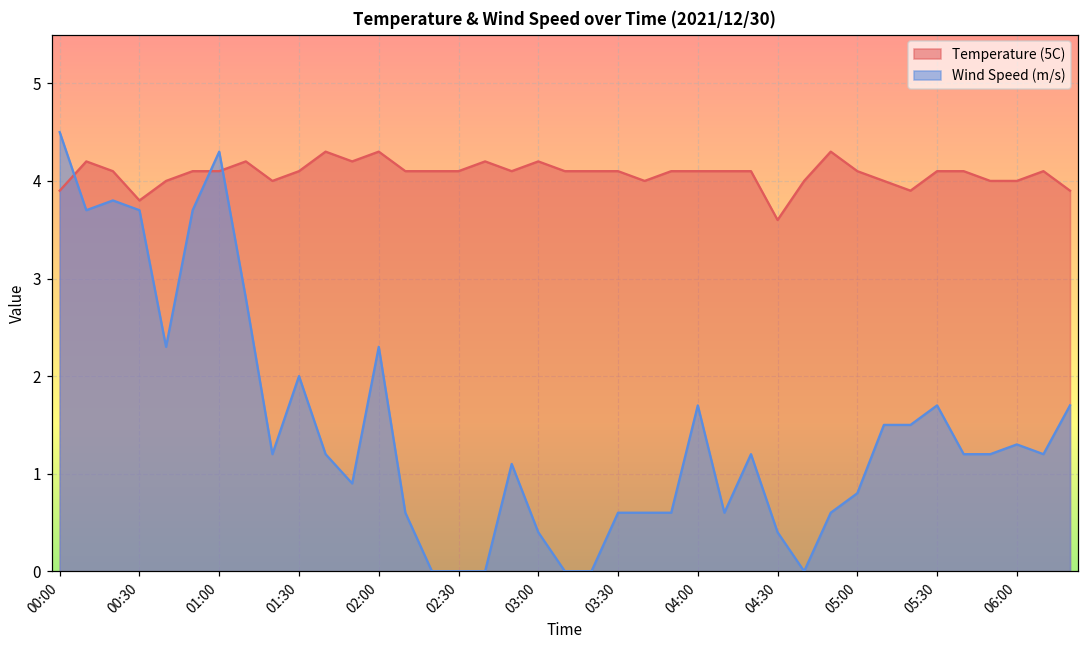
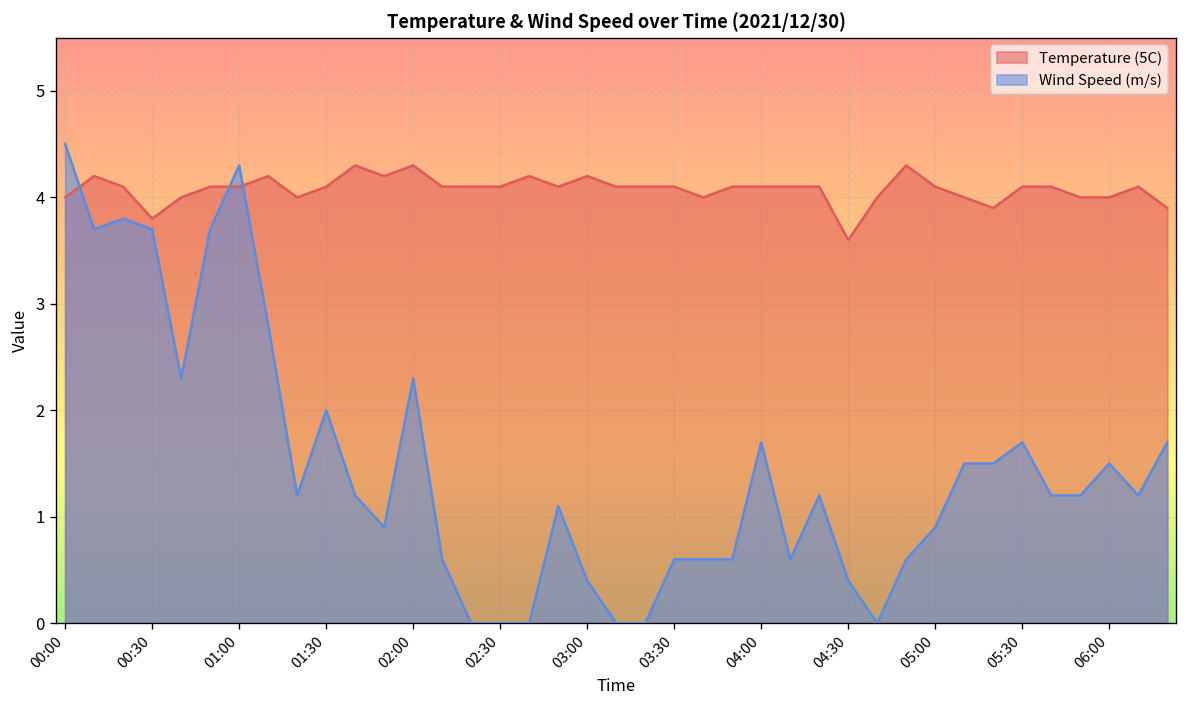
  {
    "Temperature (5C)": {
-     "00:00": 3.9,
+     "00:00": 4.0,
      "00:30": 3.8,
      "01:00": 4.1,
      "01:30": 4.1,
      "02:00": 4.3,
      "02:30": 4.1,
      "03:00": 4.2,
      "03:30": 4.1,
      "04:00": 4.1,
      "04:30": 3.6,
      "05:00": 4.1,
      "05:30": 4.1,
      "06:00": 4.0
    },
    "Wind Speed (m/s)": {
      "00:00": 4.5,
      "00:30": 3.7,
      "01:00": 4.3,
      "01:30": 2.0,
      "02:00": 2.3,
      "02:30": 0.0,
      "03:00": 0.4,
      "03:30": 0.6,
      "04:00": 1.7,
      "04:30": 0.4,
-     "05:00": 0.8,
+     "05:00": 0.9,
      "05:30": 1.7,
-     "06:00": 1.3
+     "06:00": 1.5
    }
  }
